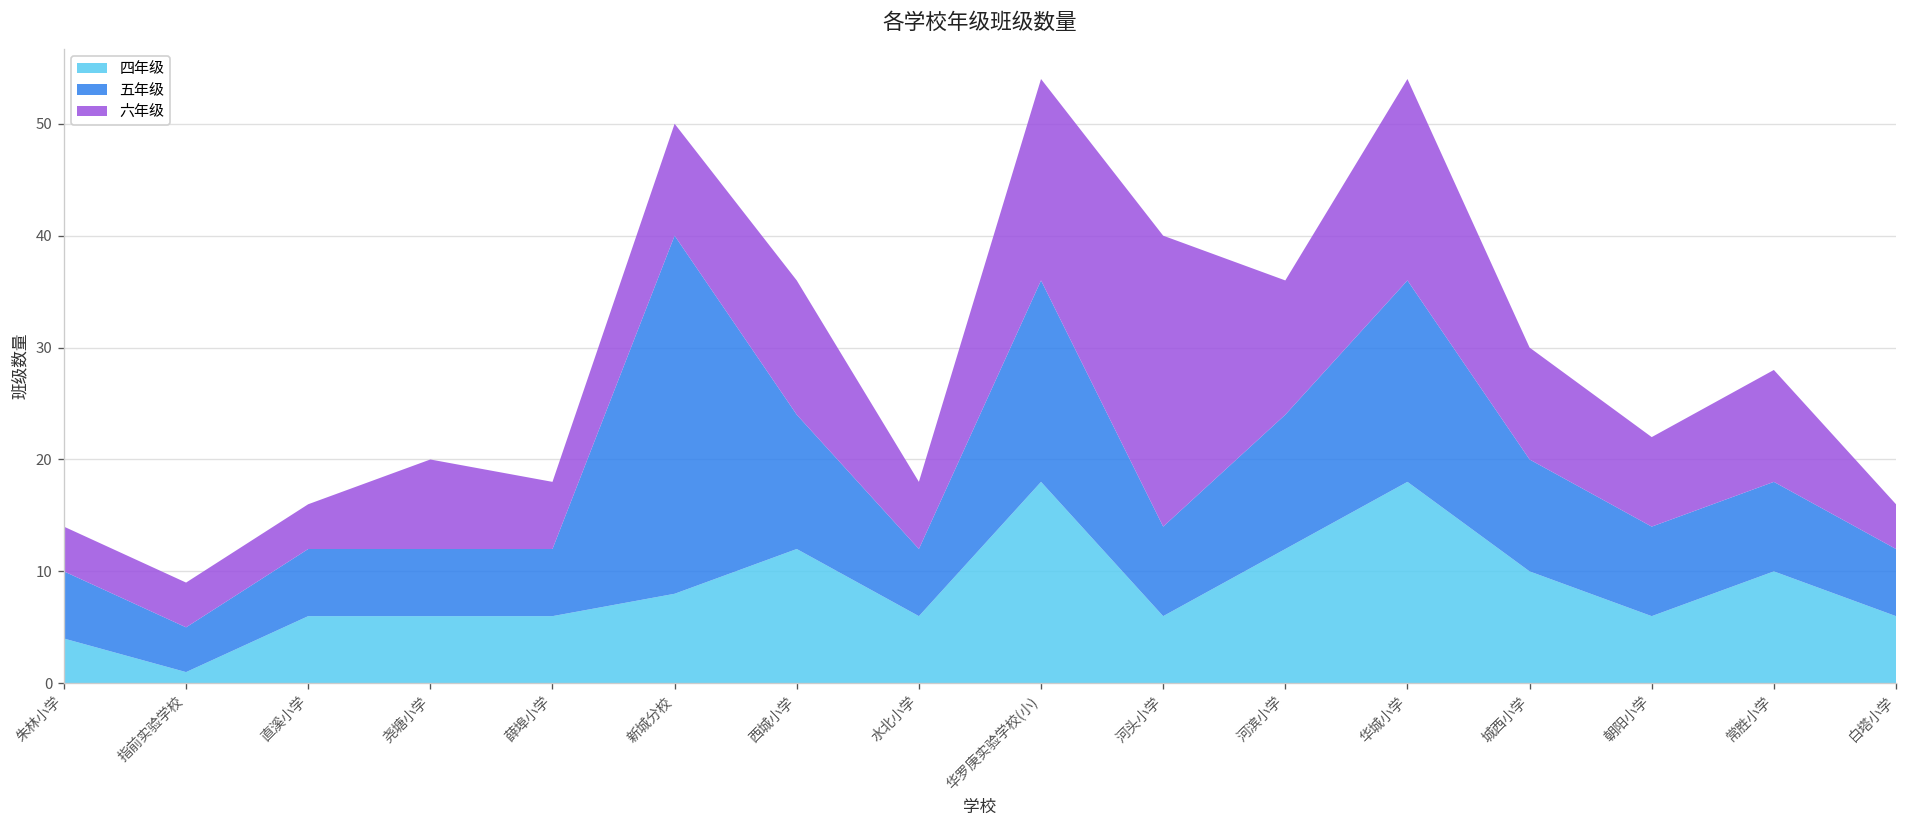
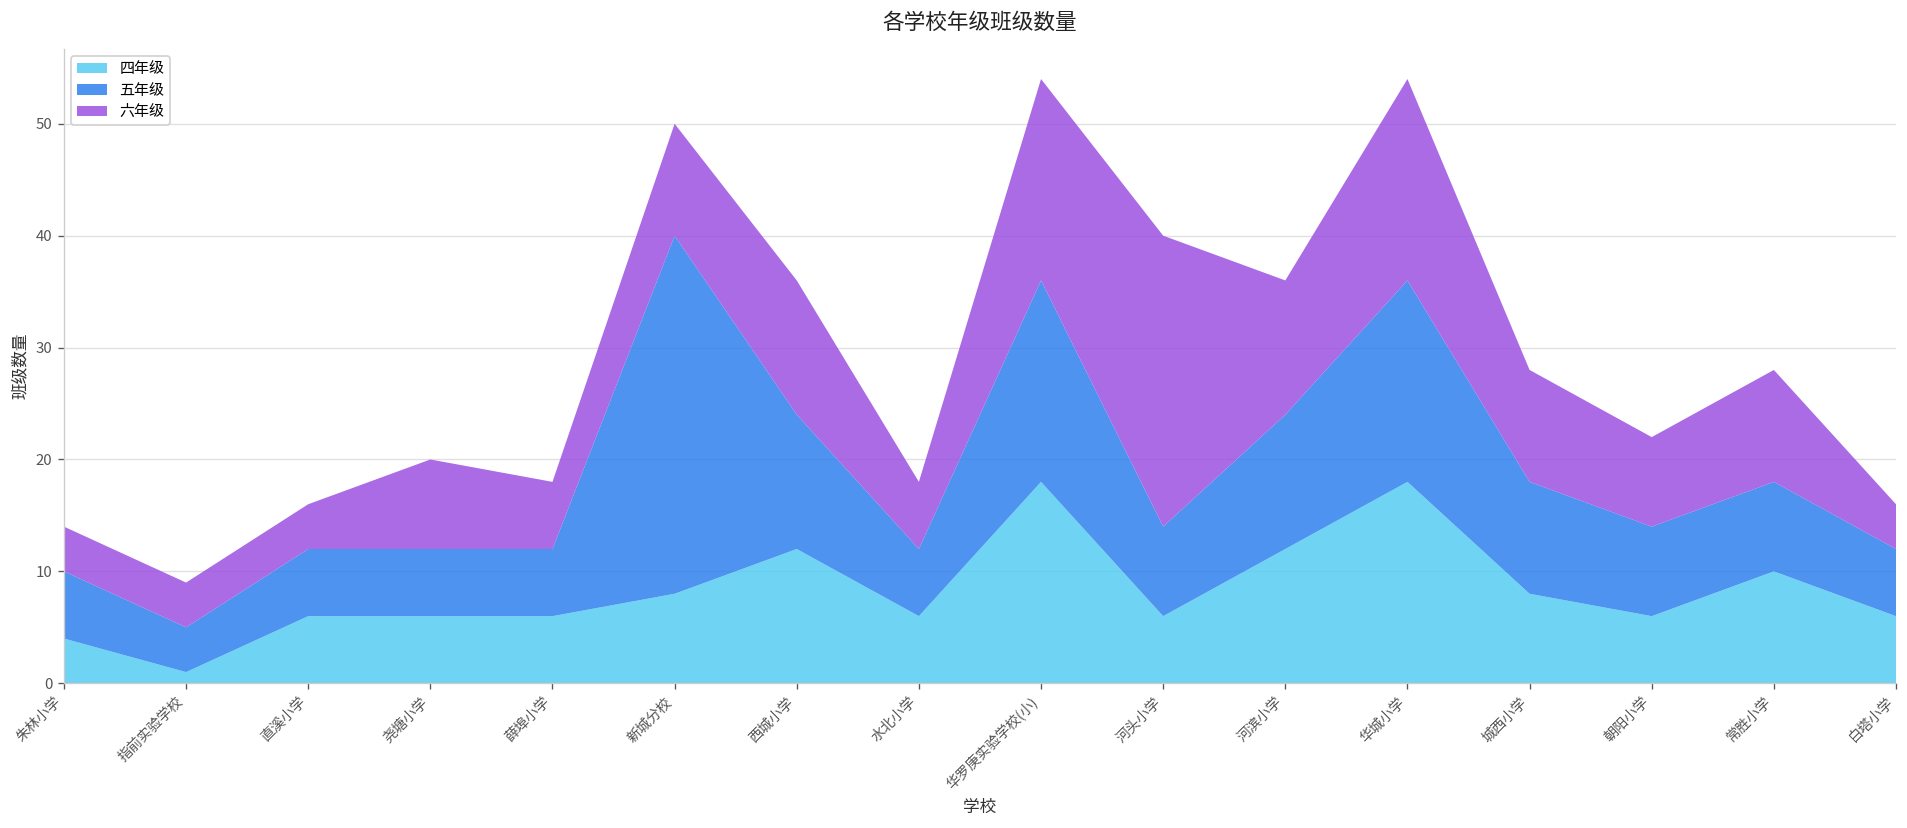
  {
    "四年级": {
      "朱林小学": 4,
      "指前实验学校": 1,
      "直溪小学": 6,
      "尧塘小学": 6,
      "薛埠小学": 6,
      "新城分校": 8,
      "西城小学": 12,
      "水北小学": 6,
      "华罗庚实验学校(小)": 18,
      "河头小学": 6,
      "河滨小学": 12,
      "华城小学": 18,
-     "城西小学": 10,
+     "城西小学": 8,
      "朝阳小学": 6,
      "常胜小学": 10,
      "白塔小学": 6
    },
    "五年级": {
      "朱林小学": 6,
      "指前实验学校": 4,
      "直溪小学": 6,
      "尧塘小学": 6,
      "薛埠小学": 6,
      "新城分校": 32,
      "西城小学": 12,
      "水北小学": 6,
      "华罗庚实验学校(小)": 18,
      "河头小学": 8,
      "河滨小学": 12,
      "华城小学": 18,
      "城西小学": 10,
      "朝阳小学": 8,
      "常胜小学": 8,
      "白塔小学": 6
    },
    "六年级": {
      "朱林小学": 4,
      "指前实验学校": 4,
      "直溪小学": 4,
      "尧塘小学": 8,
      "薛埠小学": 6,
      "新城分校": 10,
      "西城小学": 12,
      "水北小学": 6,
      "华罗庚实验学校(小)": 18,
      "河头小学": 26,
      "河滨小学": 12,
      "华城小学": 18,
      "城西小学": 10,
      "朝阳小学": 8,
      "常胜小学": 10,
      "白塔小学": 4
    }
  }
